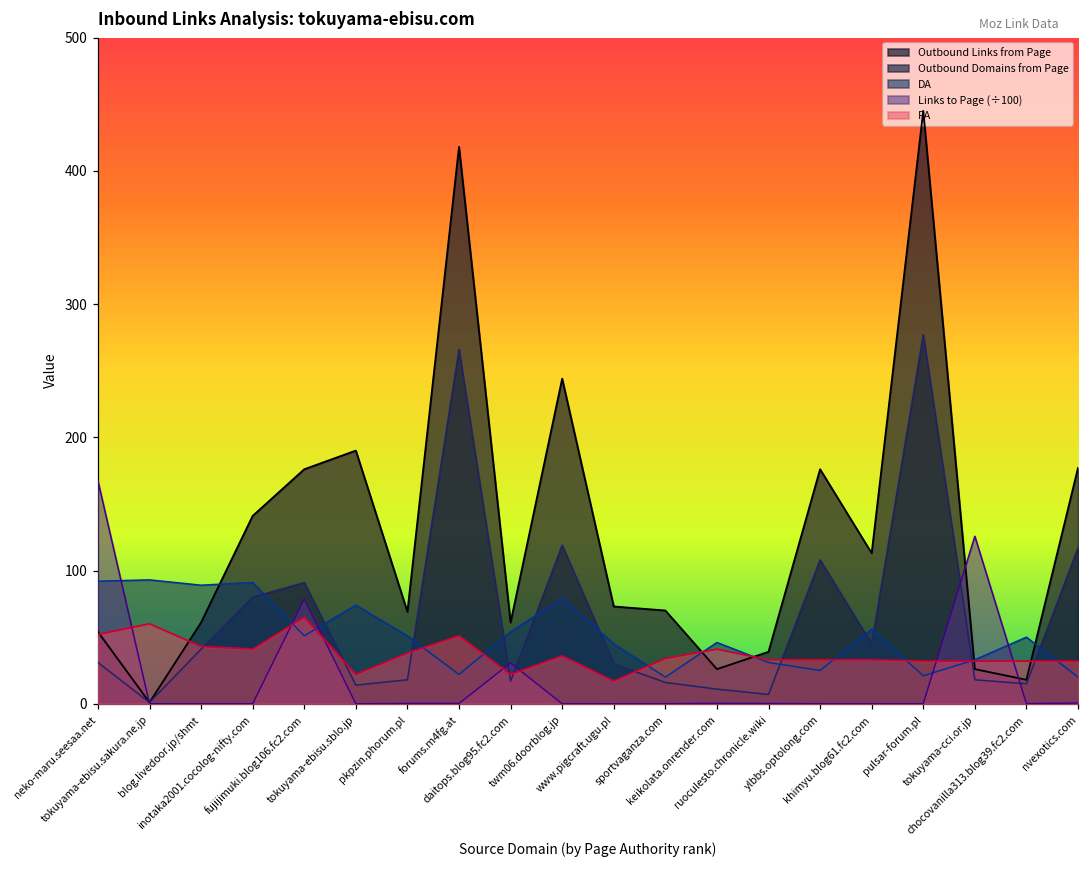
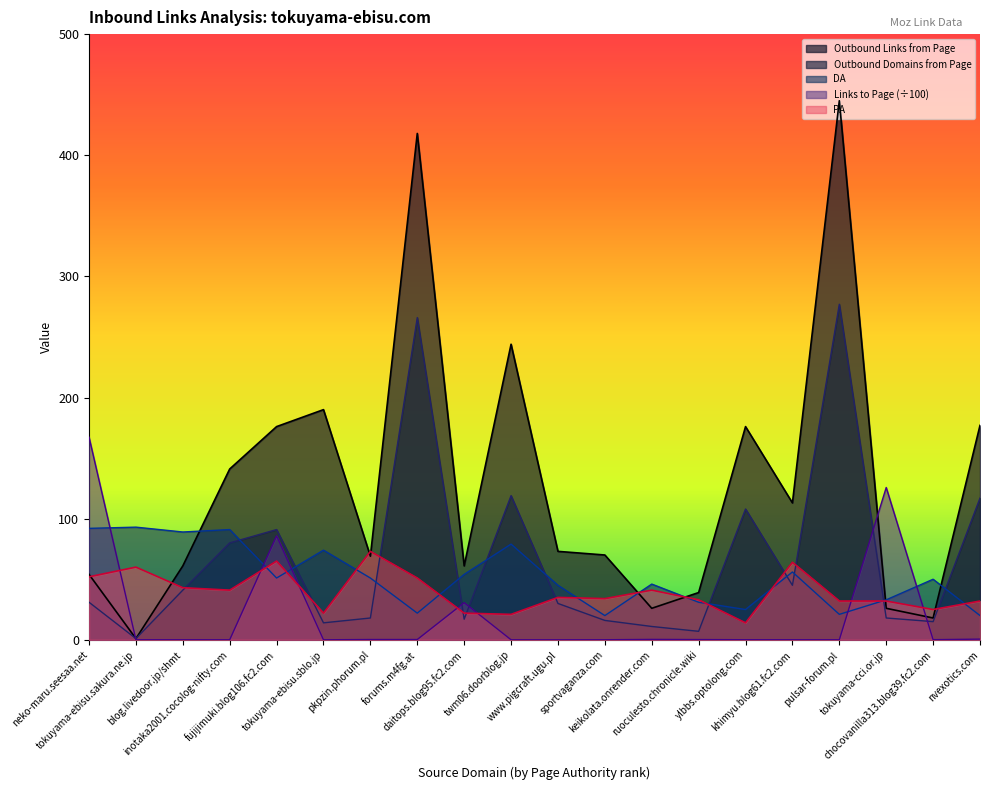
  {
    "Links to Page (÷100)": {
      "neko-maru.seesaa.net": 167,
      "blog.livedoor.jp/shmt": 0,
      "inotaka2001.cocolog-nifty.com": 0,
-     "fujijimuki.blog106.fc2.com": 79,
+     "fujijimuki.blog106.fc2.com": 86,
      "tokuyama-ebisu.sblo.jp": 0,
      "pkpzin.phorum.pl": 0,
      "forums.m4fg.at": 0,
      "daitops.blog95.fc2.com": 31,
      "twm06.doorblog.jp": 0,
      "www.pigcraft.ugu.pl": 0,
      "sportvaganza.com": 0,
      "keikolata.onrender.com": 0,
      "ruoculesto.chronicle.wiki": 0,
      "ylbbs.optolong.com": 0,
      "khimyu.blog61.fc2.com": 0,
      "pulsar-forum.pl": 0,
      "tokuyama-cci.or.jp": 126,
      "chocovanilla313.blog39.fc2.com": 0,
      "nvexotics.com": 1
    },
    "PA": {
      "tokuyama-ebisu.sakura.ne.jp": 60,
      "inotaka2001.cocolog-nifty.com": 41,
      "fujijimuki.blog106.fc2.com": 65,
      "tokuyama-ebisu.sblo.jp": 22,
-     "pkpzin.phorum.pl": 38,
+     "pkpzin.phorum.pl": 73,
      "forums.m4fg.at": 51,
      "daitops.blog95.fc2.com": 22,
-     "twm06.doorblog.jp": 36,
-     "www.pigcraft.ugu.pl": 17,
+     "twm06.doorblog.jp": 21,
+     "www.pigcraft.ugu.pl": 35,
      "sportvaganza.com": 34,
      "keikolata.onrender.com": 41,
-     "ylbbs.optolong.com": 33,
-     "khimyu.blog61.fc2.com": 33,
+     "ylbbs.optolong.com": 14,
+     "khimyu.blog61.fc2.com": 64,
      "pulsar-forum.pl": 32,
-     "chocovanilla313.blog39.fc2.com": 32,
+     "chocovanilla313.blog39.fc2.com": 25,
      "nvexotics.com": 32
    }
  }
